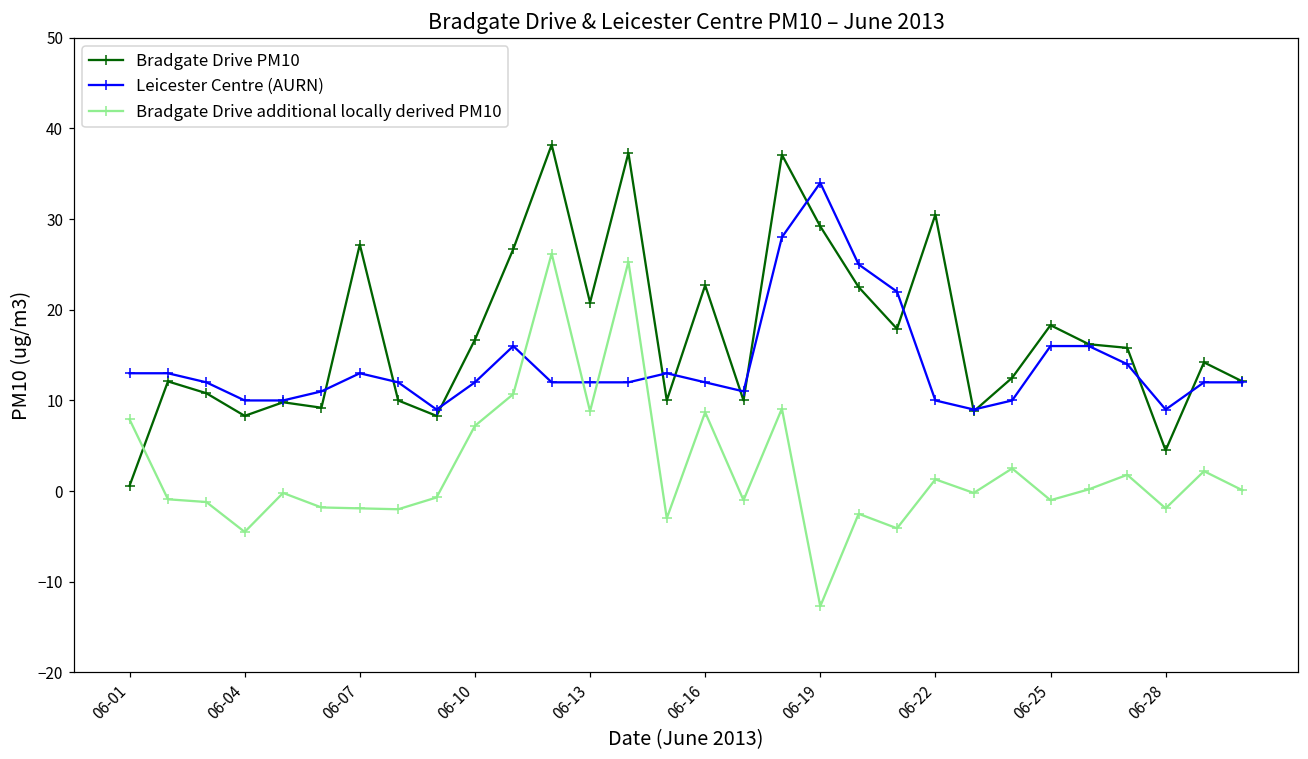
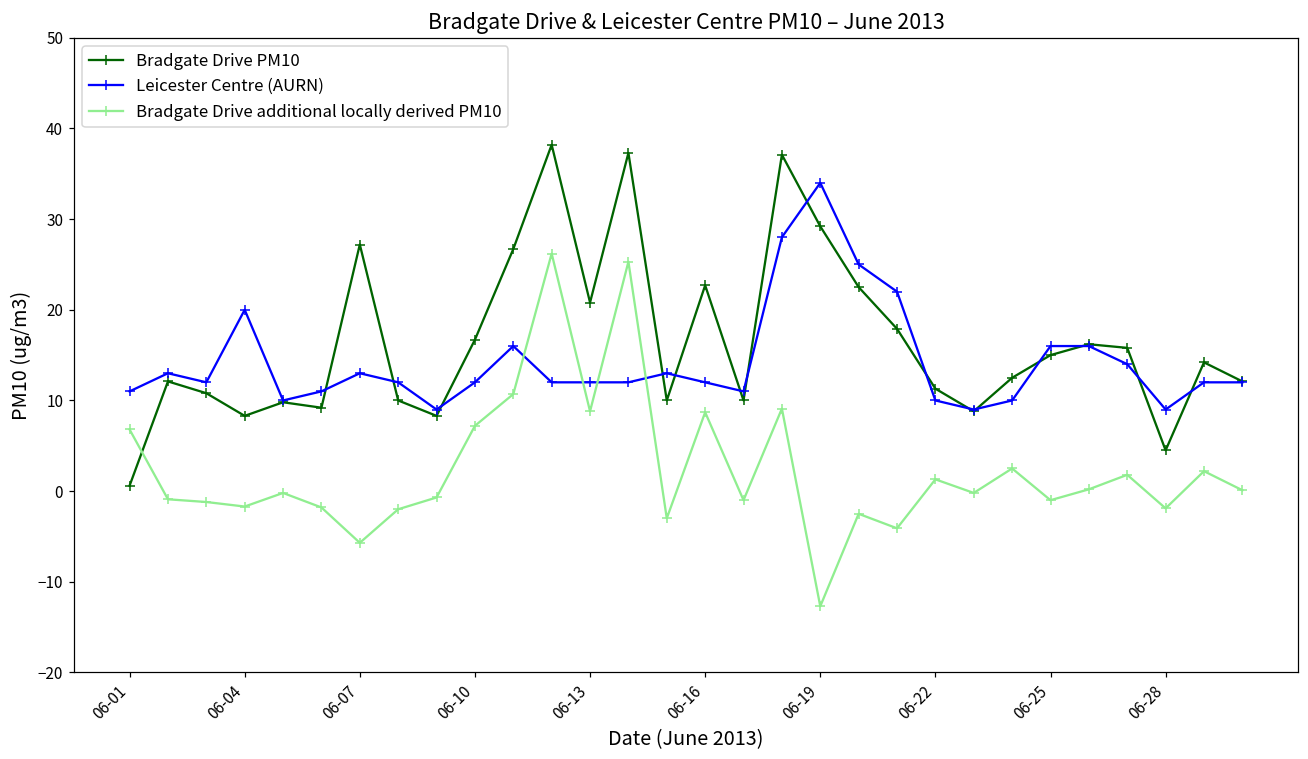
  {
    "Bradgate Drive PM10": {
      "06-01": 1,
      "06-04": 8,
      "06-07": 27,
      "06-10": 17,
      "06-13": 21,
      "06-16": 23,
      "06-19": 29,
-     "06-22": 31,
-     "06-25": 18,
+     "06-22": 11,
+     "06-25": 15,
      "06-28": 5
    },
    "Leicester Centre (AURN)": {
-     "06-01": 13,
-     "06-04": 10,
+     "06-01": 11,
+     "06-04": 20,
      "06-07": 13,
      "06-10": 12,
      "06-13": 12,
      "06-16": 12,
      "06-19": 34,
      "06-22": 10,
      "06-25": 16,
      "06-28": 9
    },
    "Bradgate Drive additional locally derived PM10": {
-     "06-01": 8,
-     "06-04": -5,
-     "06-07": -2,
+     "06-01": 7,
+     "06-04": -2,
+     "06-07": -6,
      "06-10": 7,
      "06-13": 9,
      "06-16": 9,
      "06-19": -13,
      "06-22": 1,
      "06-25": -1,
      "06-28": -2
    }
  }
